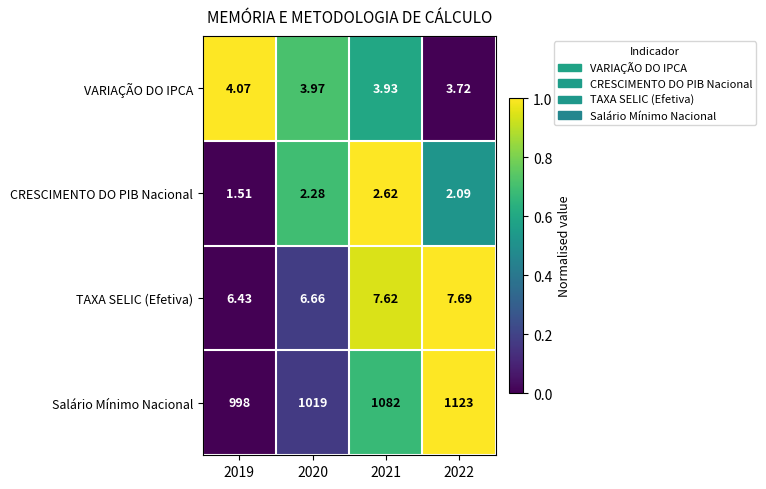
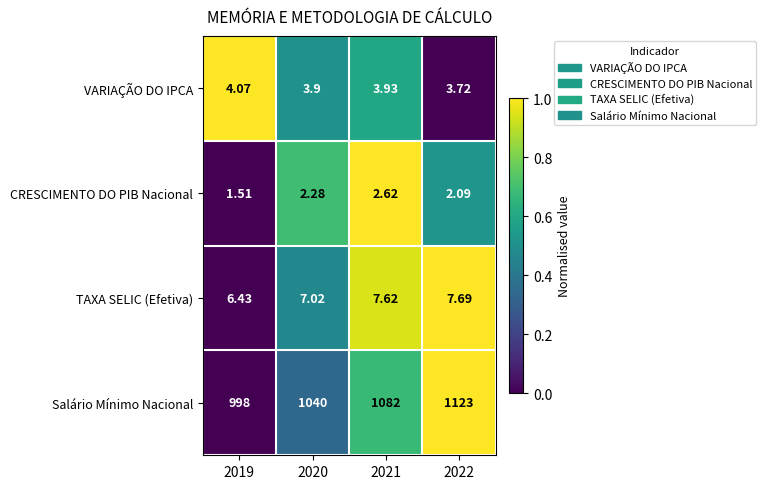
  {
    "VARIAÇÃO DO IPCA": {
      "2019": 4.07,
-     "2020": 3.97,
+     "2020": 3.9,
      "2021": 3.93,
      "2022": 3.72
    },
    "CRESCIMENTO DO PIB Nacional": {
      "2019": 1.51,
      "2020": 2.28,
      "2021": 2.62,
      "2022": 2.09
    },
    "TAXA SELIC (Efetiva)": {
      "2019": 6.43,
-     "2020": 6.66,
+     "2020": 7.02,
      "2021": 7.62,
      "2022": 7.69
    },
    "Salário Mínimo Nacional": {
      "2019": 998,
-     "2020": 1019,
+     "2020": 1040,
      "2021": 1082,
      "2022": 1123
    }
  }
